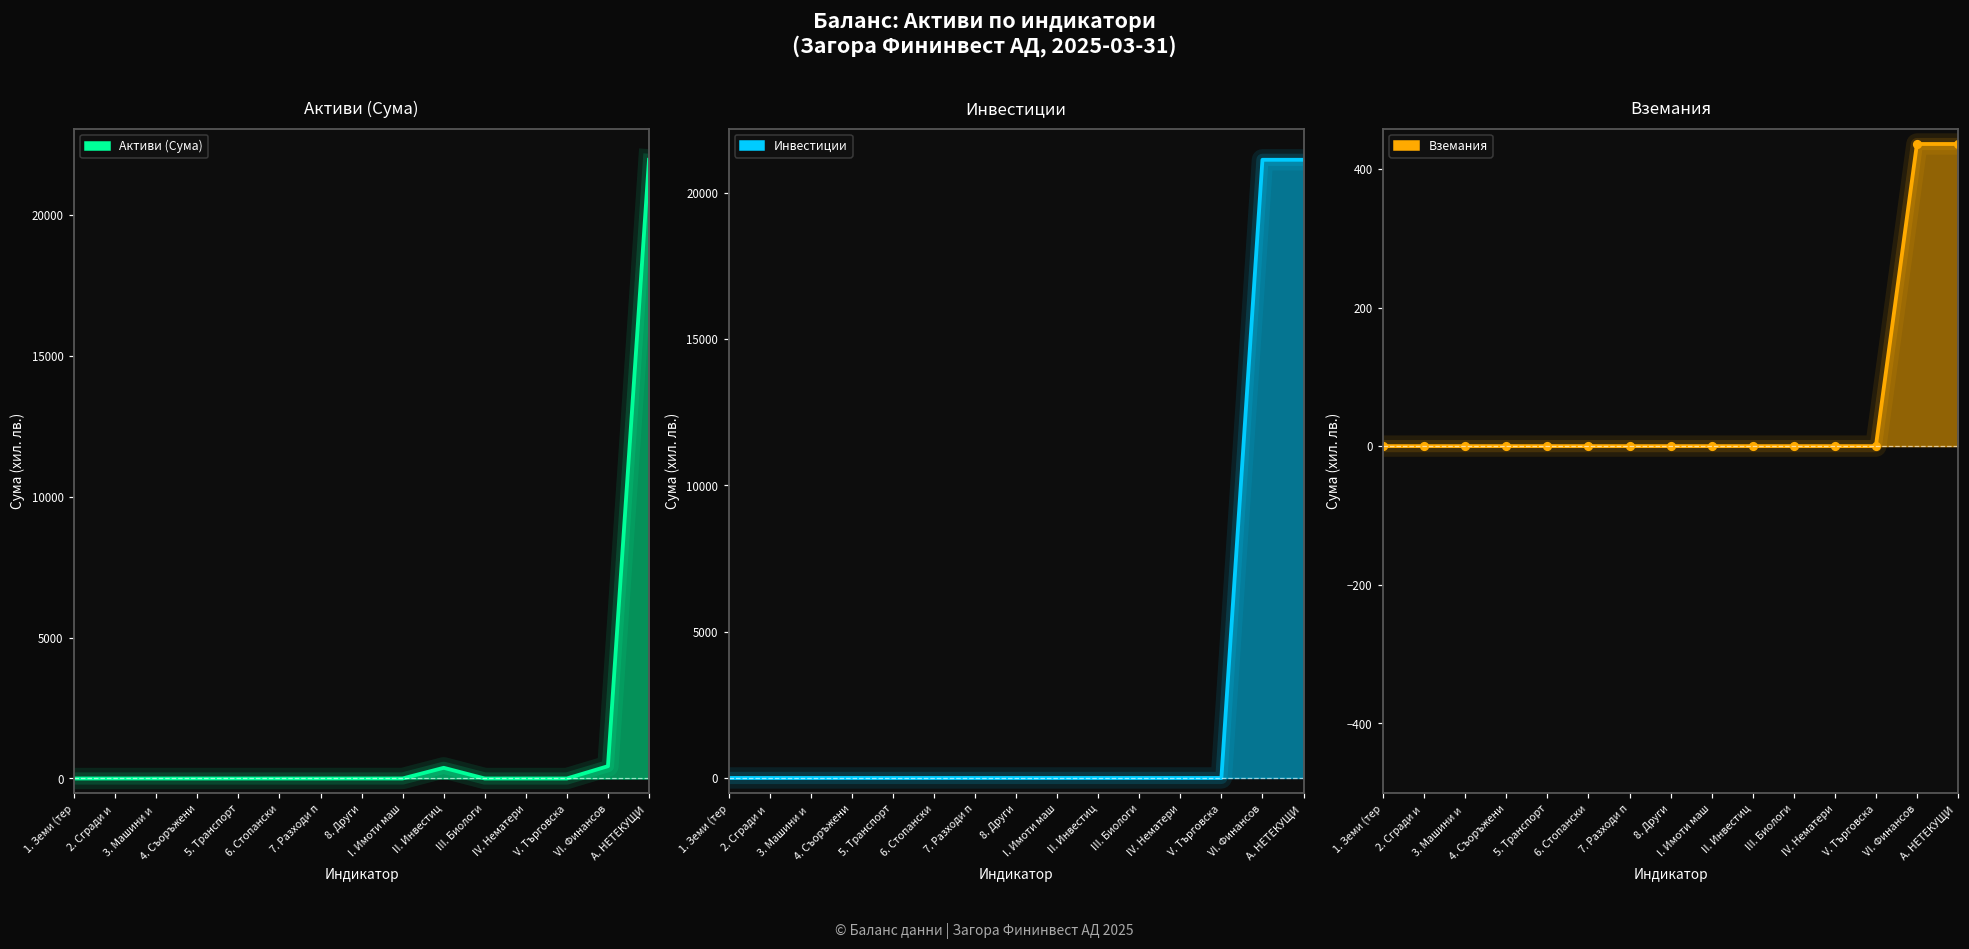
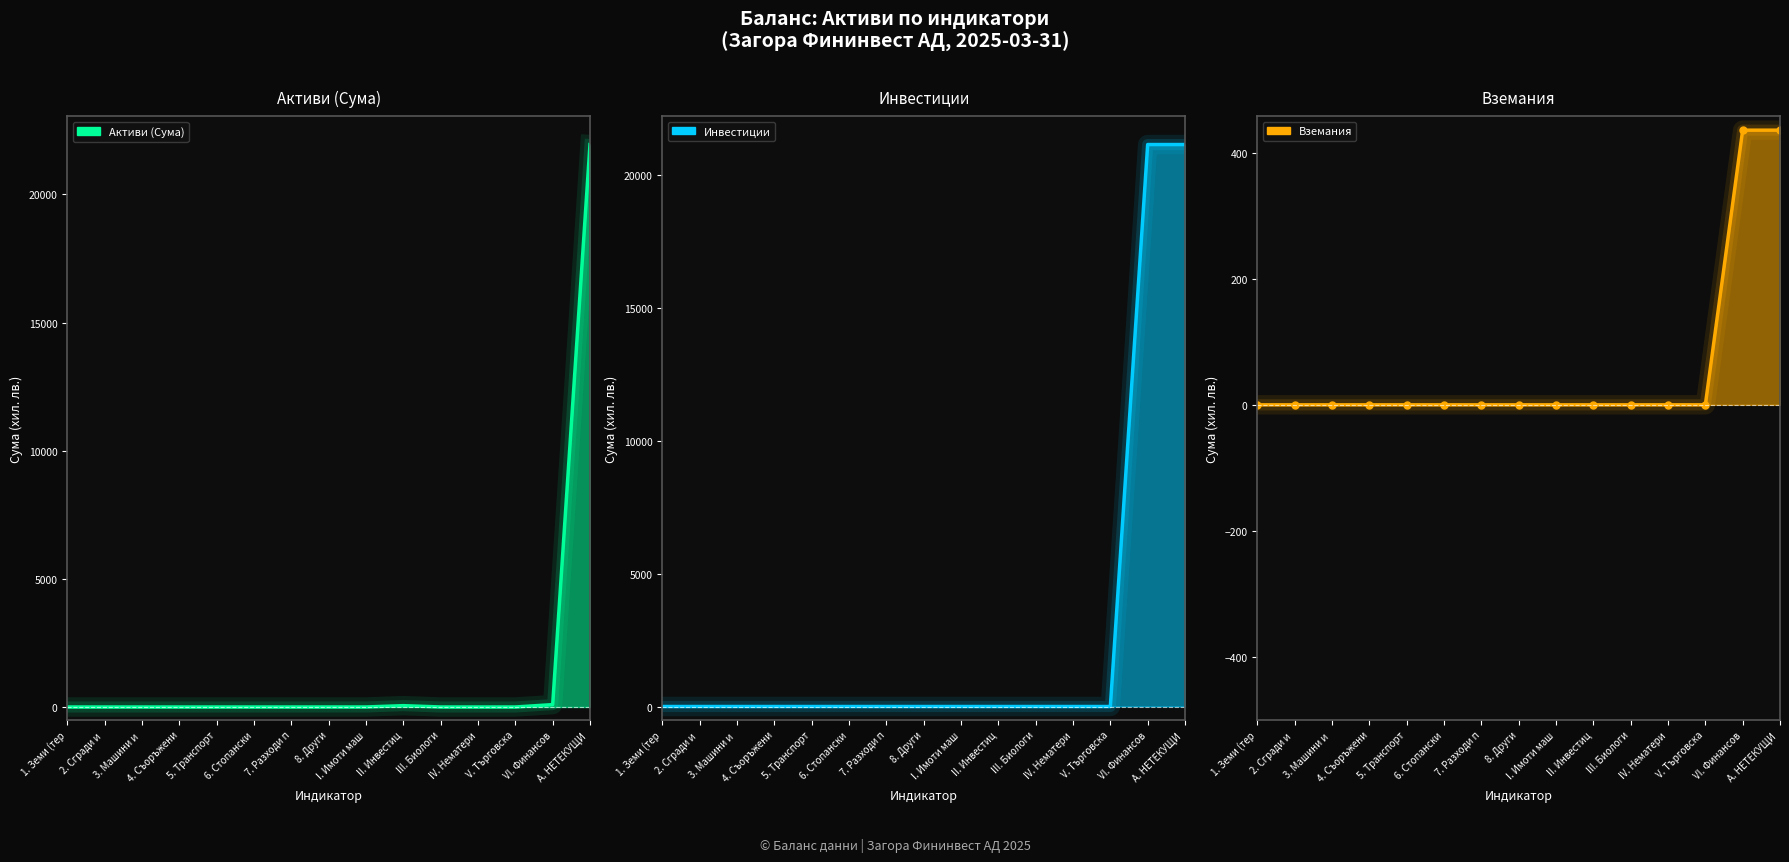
  {
    "Активи (Сума)": {
      "1. Земи (тер": 0,
      "2. Сгради и": 0,
      "3. Машини и": 0,
      "4. Съоръжени": 0,
      "5. Транспорт": 0,
      "6. Стопански": 0,
      "7. Разходи п": 0,
      "8. Други": 0,
      "I. Имоти маш": 0,
-     "II. Инвестиц": 400,
+     "II. Инвестиц": 100,
      "III. Биологи": 0,
      "IV. Нематери": 0,
      "V. Търговска": 0,
-     "VI. Финансов": 400,
+     "VI. Финансов": 100,
      "А. НЕТЕКУЩИ": 21900
    },
    "Инвестиции": {
      "1. Земи (тер": 0,
      "2. Сгради и": 0,
      "3. Машини и": 0,
      "4. Съоръжени": 0,
      "5. Транспорт": 0,
      "6. Стопански": 0,
      "7. Разходи п": 0,
      "8. Други": 0,
      "I. Имоти маш": 0,
      "II. Инвестиц": 0,
      "III. Биологи": 0,
      "IV. Нематери": 0,
      "V. Търговска": 0,
      "VI. Финансов": 21100,
      "А. НЕТЕКУЩИ": 21100
    },
    "Вземания": {
      "1. Земи (тер": 0,
      "2. Сгради и": 0,
      "3. Машини и": 0,
      "4. Съоръжени": 0,
      "5. Транспорт": 0,
      "6. Стопански": 0,
      "7. Разходи п": 0,
      "8. Други": 0,
      "I. Имоти маш": 0,
      "II. Инвестиц": 0,
      "III. Биологи": 0,
      "IV. Нематери": 0,
      "V. Търговска": 0,
      "VI. Финансов": 440,
      "А. НЕТЕКУЩИ": 440
    }
  }
